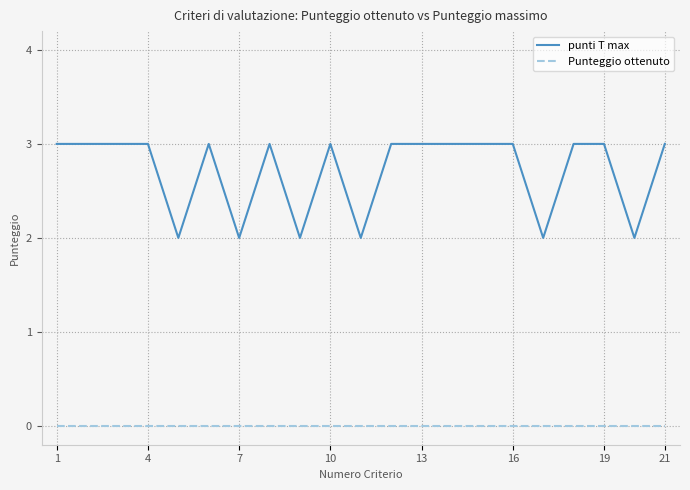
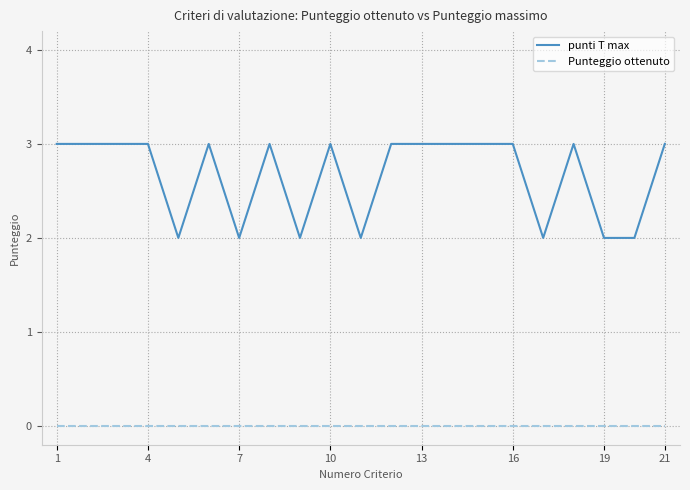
  {
    "punti T max": {
      "1": 3,
      "4": 3,
      "7": 2,
      "10": 3,
      "13": 3,
      "16": 3,
-     "19": 3,
+     "19": 2,
      "21": 3
    },
    "Punteggio ottenuto": {
      "1": 0,
      "4": 0,
      "7": 0,
      "10": 0,
      "13": 0,
      "16": 0,
      "19": 0,
      "21": 0
    }
  }
